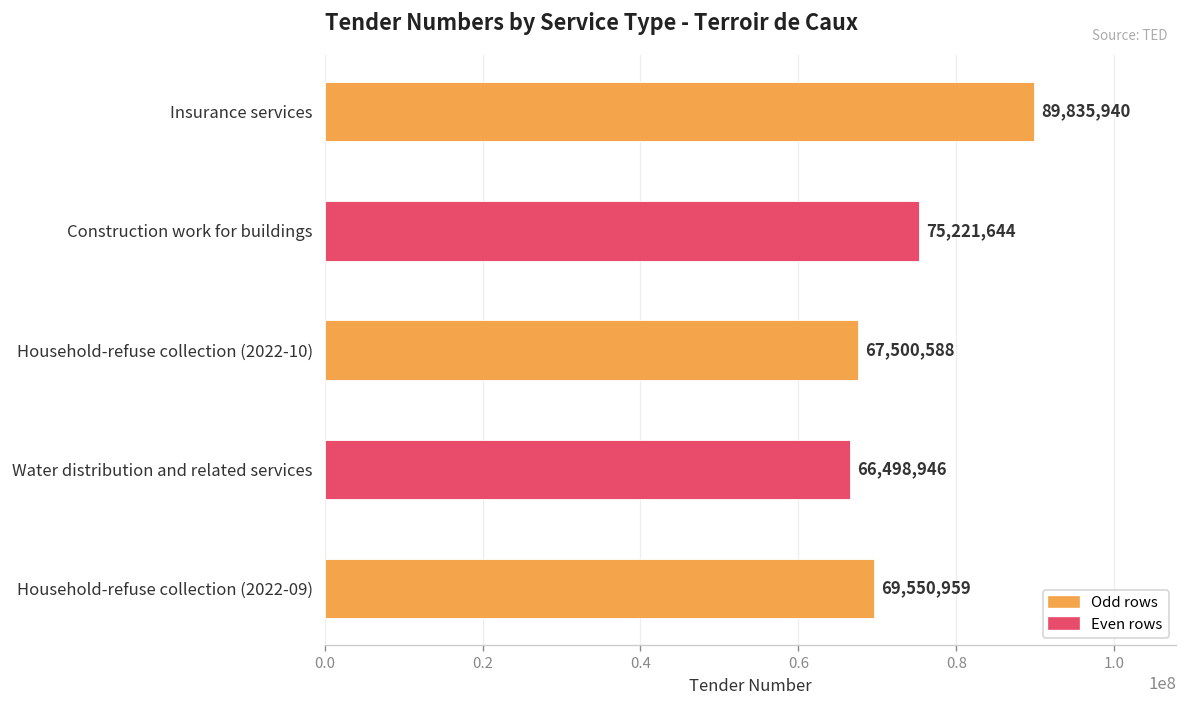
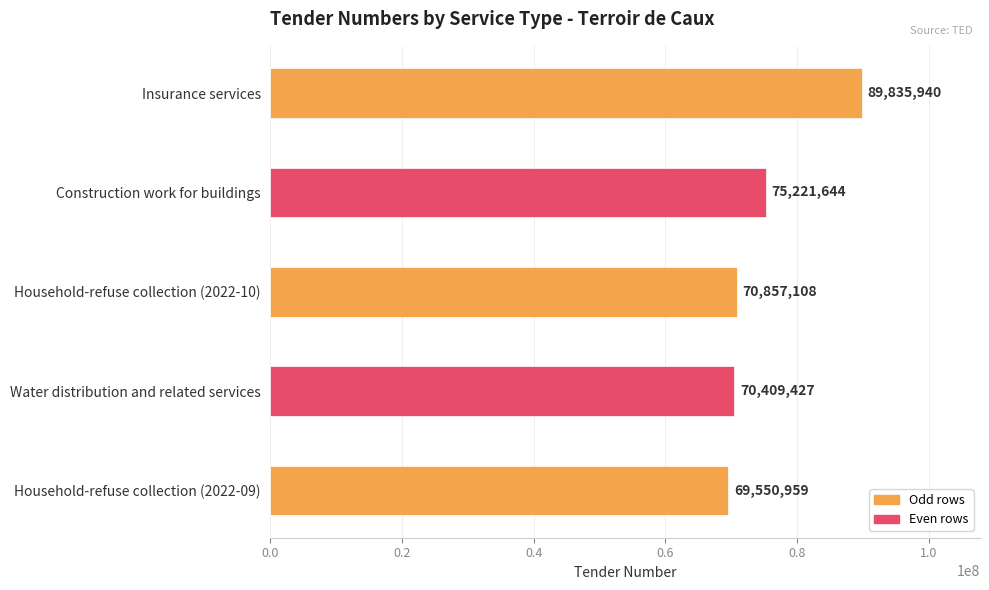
  {
    "Insurance services": "89,835,940",
    "Construction work for buildings": "75,221,644",
-   "Household-refuse collection (2022-10)": "67,500,588",
-   "Water distribution and related services": "66,498,946",
+   "Household-refuse collection (2022-10)": "70,857,108",
+   "Water distribution and related services": "70,409,427",
    "Household-refuse collection (2022-09)": "69,550,959"
  }
